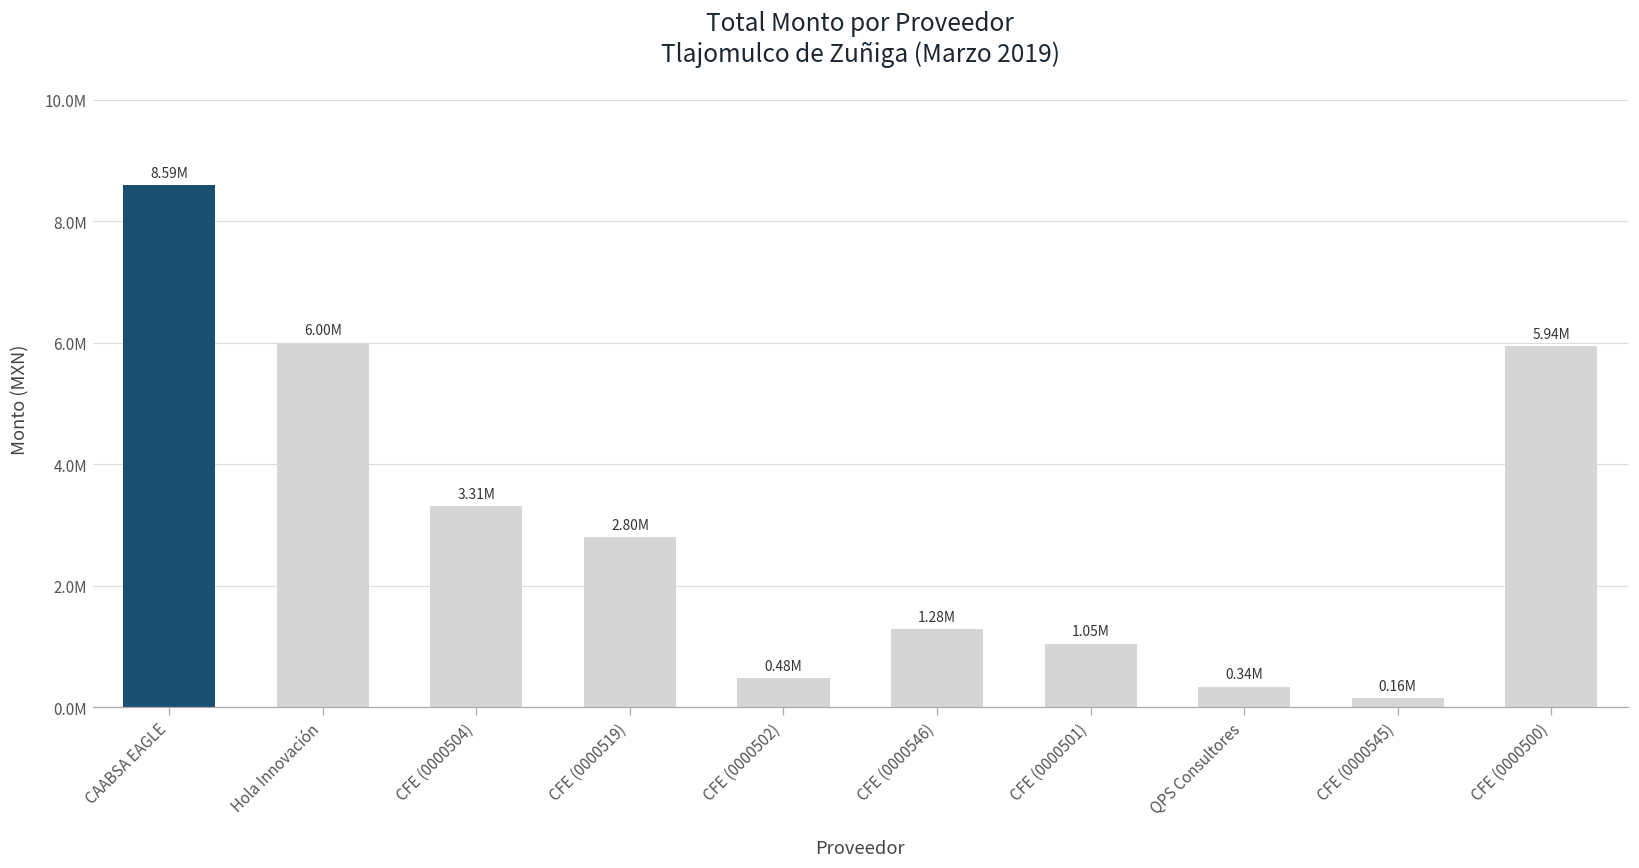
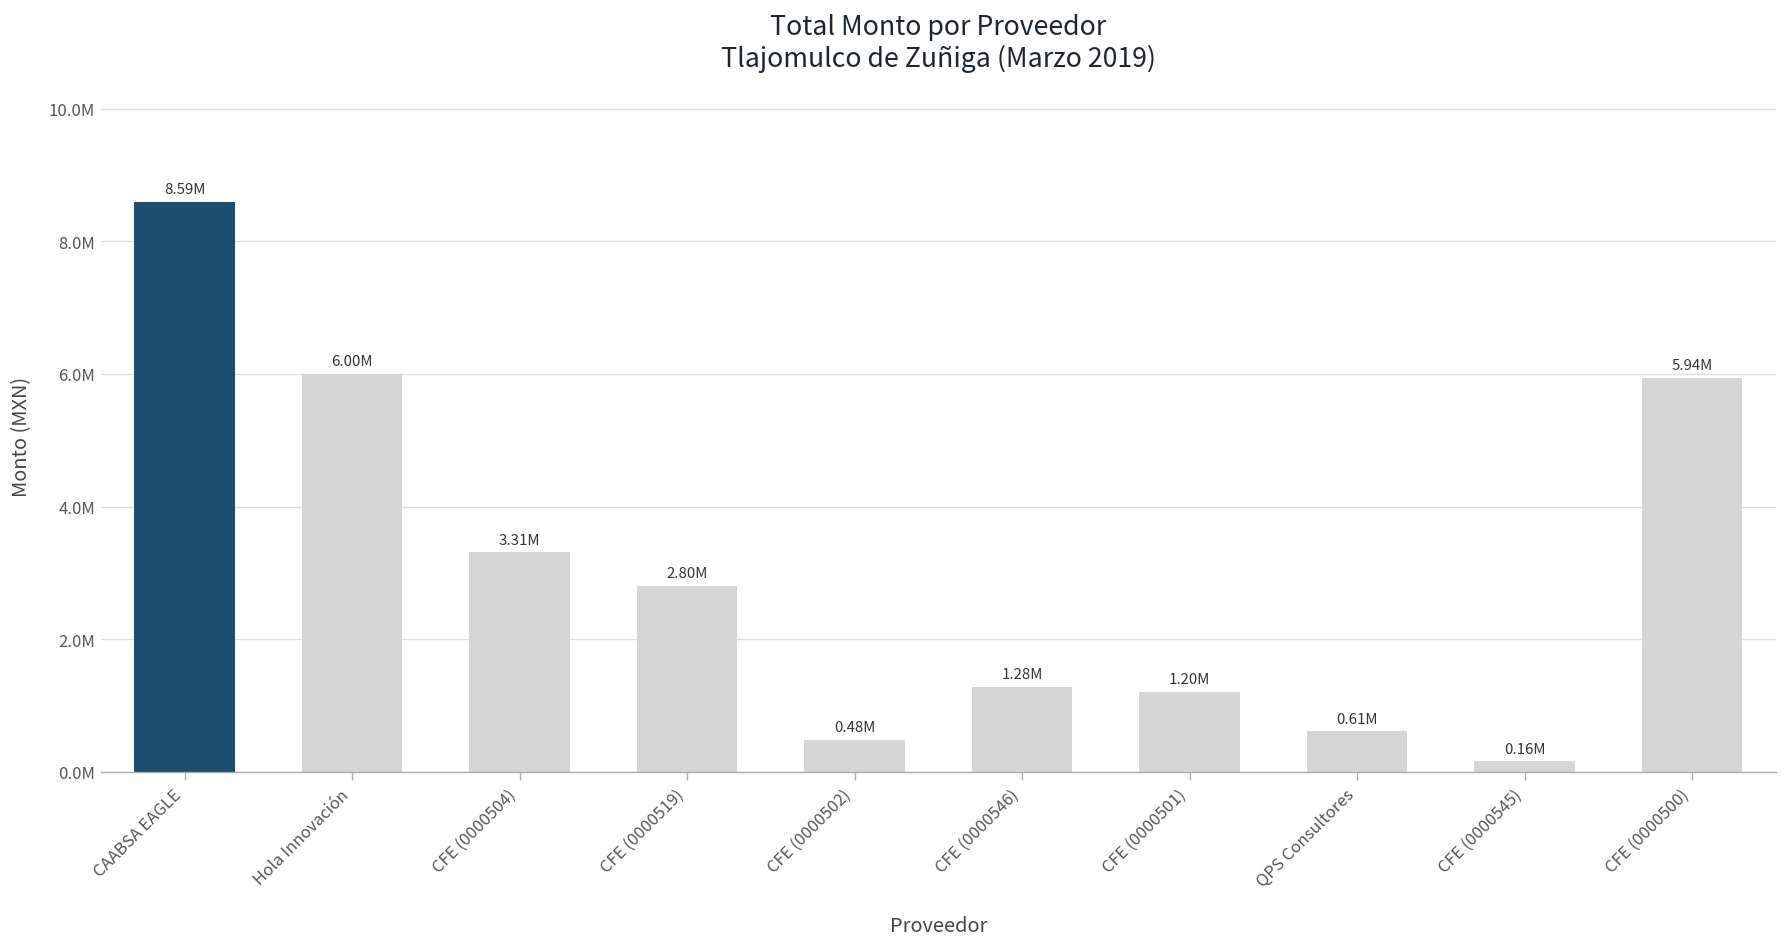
  {
    "CAABSA EAGLE": "8.59M",
    "Hola Innovación": "6.00M",
    "CFE (0000504)": "3.31M",
    "CFE (0000519)": "2.80M",
    "CFE (0000502)": "0.48M",
    "CFE (0000546)": "1.28M",
-   "CFE (0000501)": "1.05M",
-   "QPS Consultores": "0.34M",
+   "CFE (0000501)": "1.20M",
+   "QPS Consultores": "0.61M",
    "CFE (0000545)": "0.16M",
    "CFE (0000500)": "5.94M"
  }
